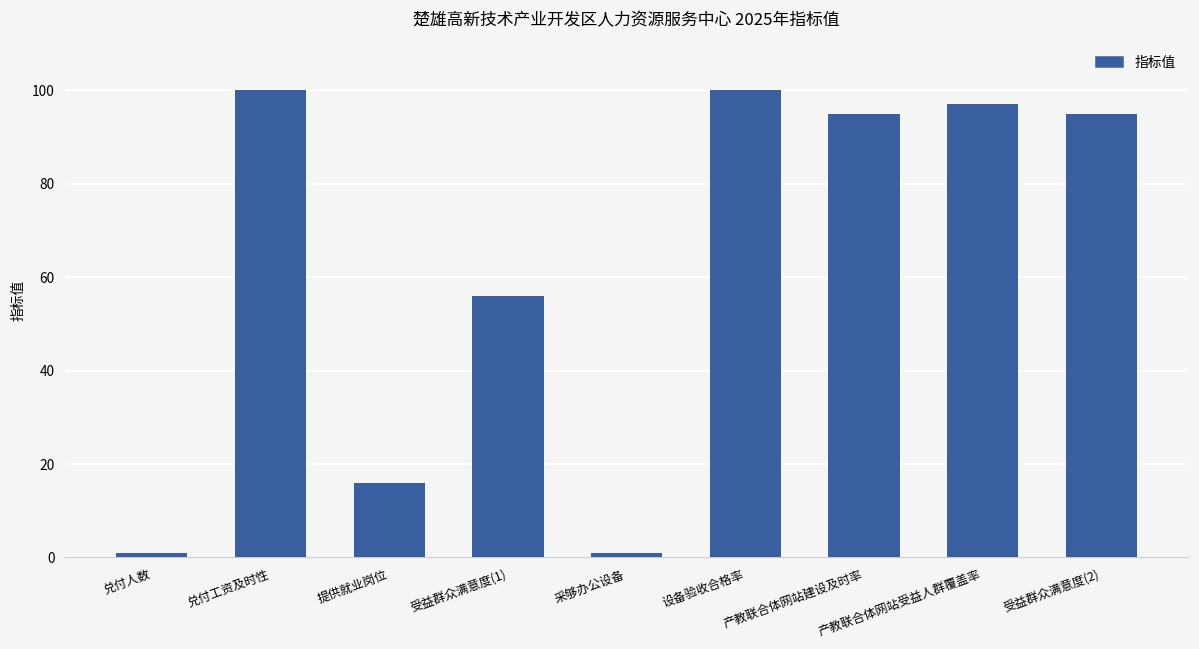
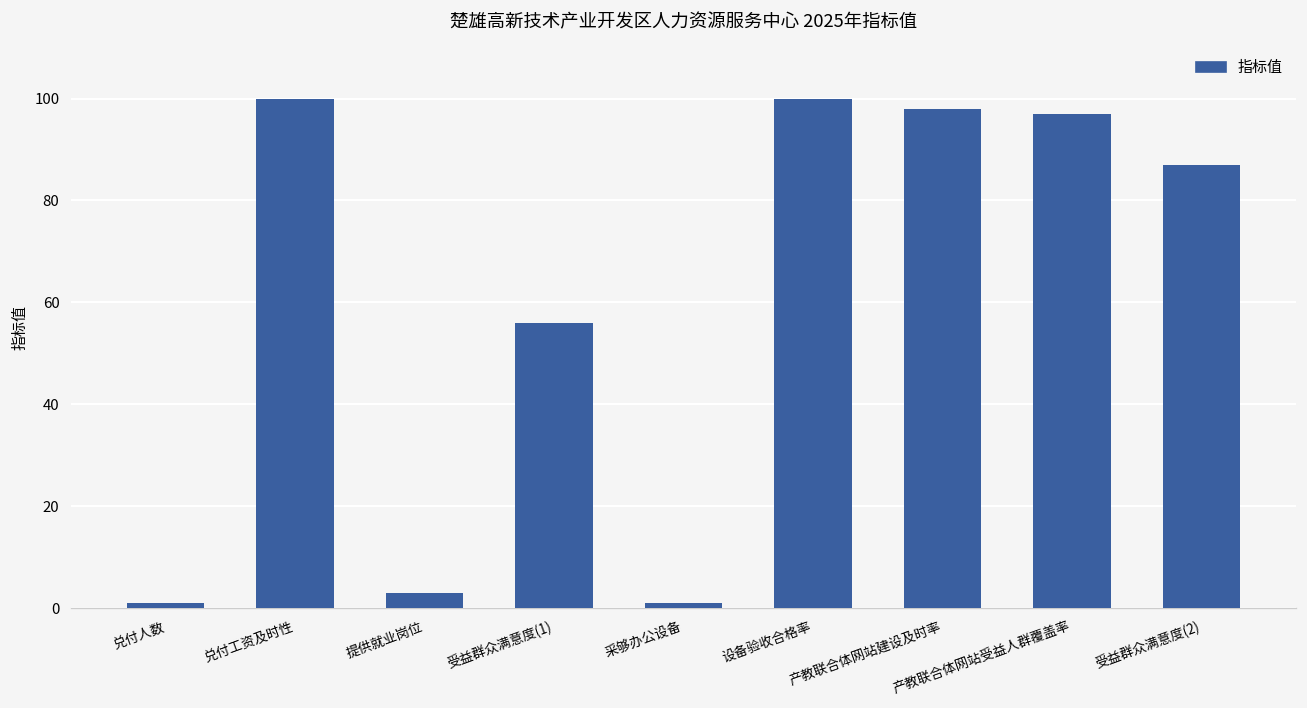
  {
    "兑付人数": 1,
    "兑付工资及时性": 100,
-   "提供就业岗位": 16,
+   "提供就业岗位": 3,
    "受益群众满意度(1)": 56,
    "采够办公设备": 1,
    "设备验收合格率": 100,
-   "产教联合体网站建设及时率": 95,
+   "产教联合体网站建设及时率": 98,
    "产教联合体网站受益人群覆盖率": 97,
-   "受益群众满意度(2)": 95
+   "受益群众满意度(2)": 87
  }
